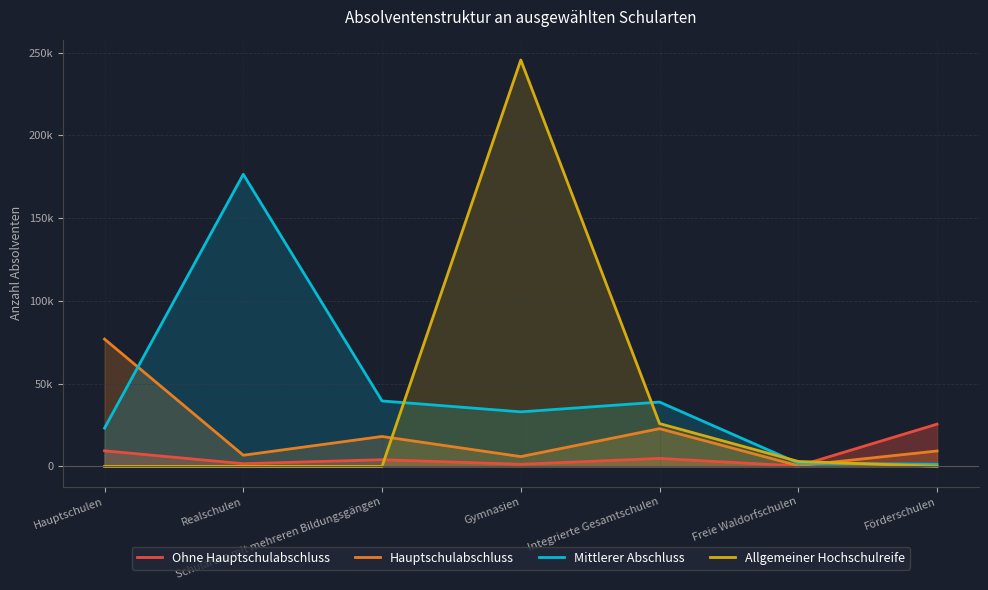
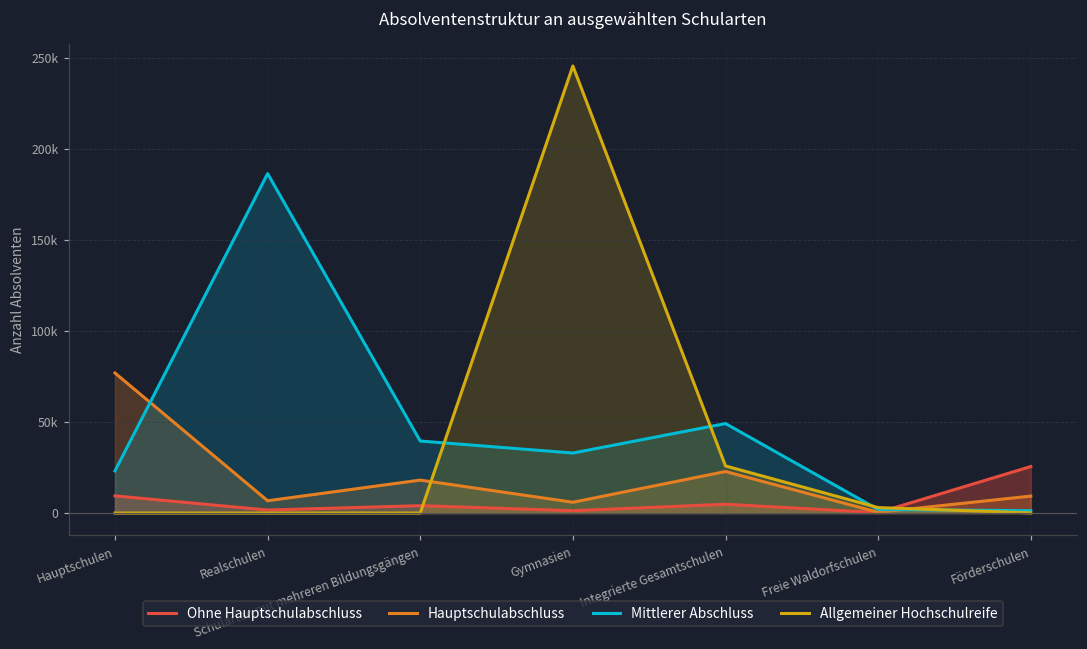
  {
    "Mittlerer Abschluss": {
      "Hauptschulen": 23000,
-     "Realschulen": 177000,
+     "Realschulen": 186000,
      "Schularten mit mehreren Bildungsgängen": 40000,
      "Gymnasien": 33000,
-     "Integrierte Gesamtschulen": 39000
+     "Integrierte Gesamtschulen": 49000
    }
  }
